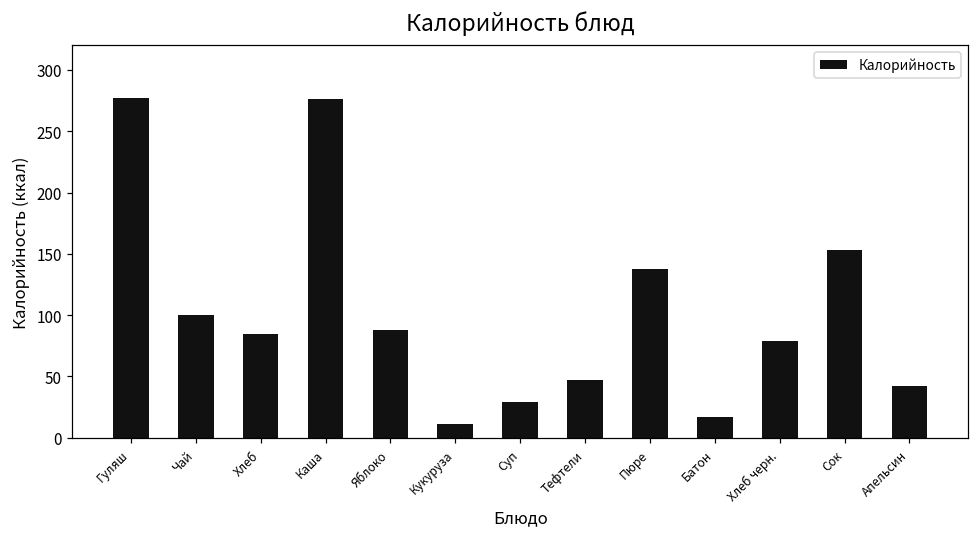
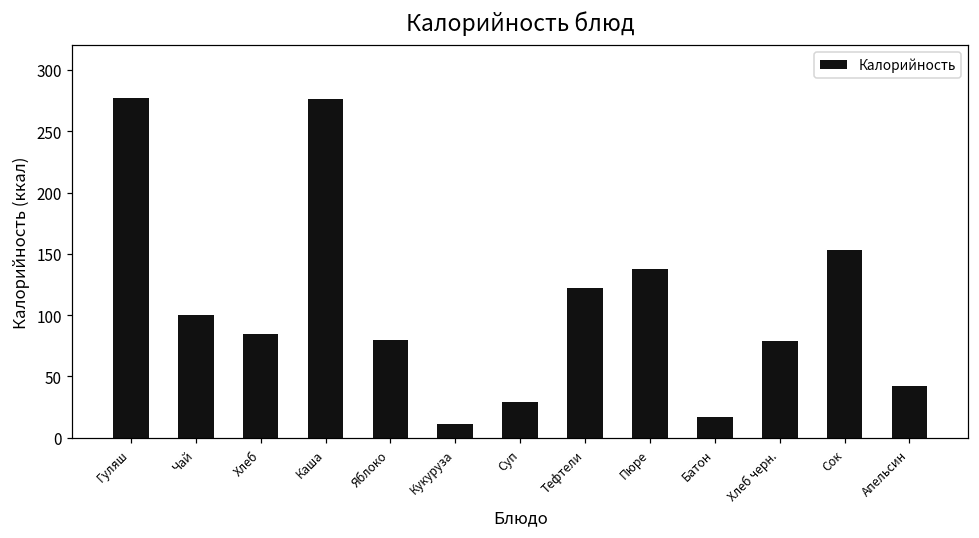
  {
    "Гуляш": 277,
    "Чай": 100,
    "Хлеб": 85,
    "Каша": 276,
-   "Яблоко": 88,
+   "Яблоко": 80,
    "Кукуруза": 11,
    "Суп": 29,
-   "Тефтели": 47,
+   "Тефтели": 122,
    "Пюре": 138,
    "Батон": 17,
    "Хлеб черн.": 79,
    "Сок": 153,
    "Апельсин": 42
  }
